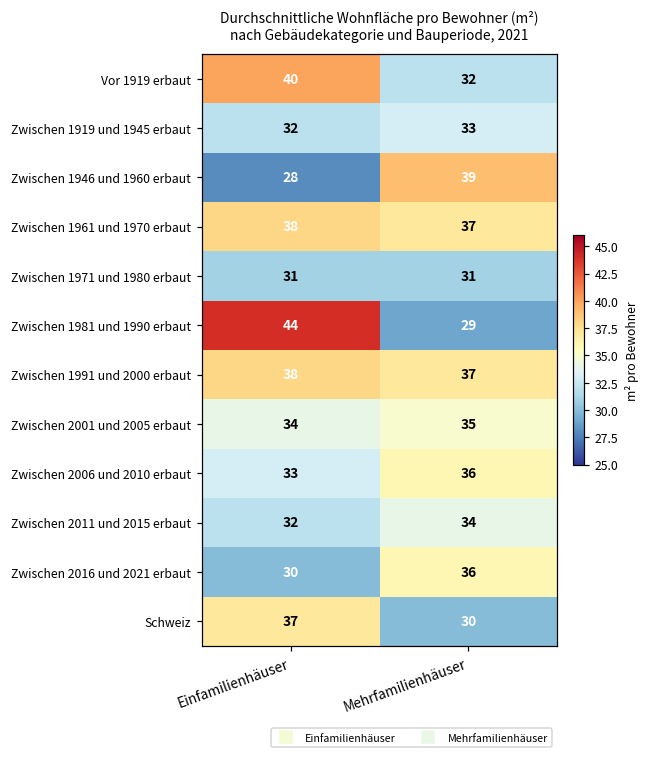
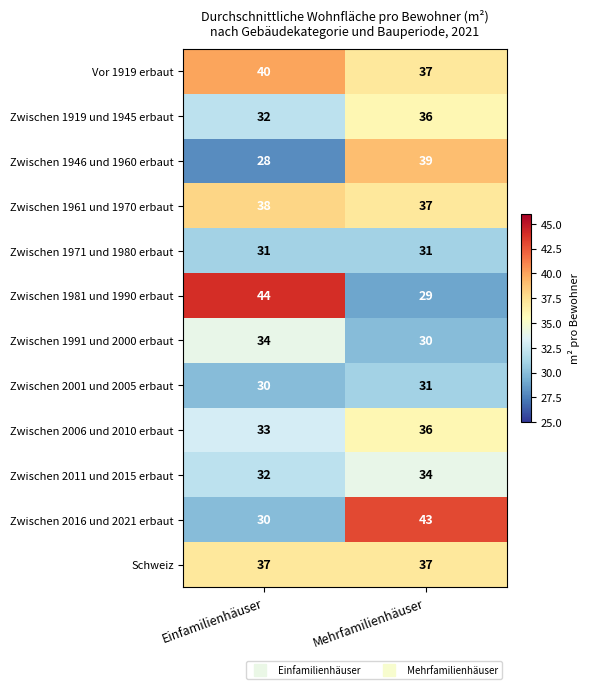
  {
    "Vor 1919 erbaut": {
      "Einfamilienhäuser": 40,
-     "Mehrfamilienhäuser": 32
+     "Mehrfamilienhäuser": 37
    },
    "Zwischen 1919 und 1945 erbaut": {
      "Einfamilienhäuser": 32,
-     "Mehrfamilienhäuser": 33
+     "Mehrfamilienhäuser": 36
    },
    "Zwischen 1946 und 1960 erbaut": {
      "Einfamilienhäuser": 28,
      "Mehrfamilienhäuser": 39
    },
    "Zwischen 1961 und 1970 erbaut": {
      "Einfamilienhäuser": 38,
      "Mehrfamilienhäuser": 37
    },
    "Zwischen 1971 und 1980 erbaut": {
      "Einfamilienhäuser": 31,
      "Mehrfamilienhäuser": 31
    },
    "Zwischen 1981 und 1990 erbaut": {
      "Einfamilienhäuser": 44,
      "Mehrfamilienhäuser": 29
    },
    "Zwischen 1991 und 2000 erbaut": {
-     "Einfamilienhäuser": 38,
-     "Mehrfamilienhäuser": 37
+     "Einfamilienhäuser": 34,
+     "Mehrfamilienhäuser": 30
    },
    "Zwischen 2001 und 2005 erbaut": {
-     "Einfamilienhäuser": 34,
-     "Mehrfamilienhäuser": 35
+     "Einfamilienhäuser": 30,
+     "Mehrfamilienhäuser": 31
    },
    "Zwischen 2006 und 2010 erbaut": {
      "Einfamilienhäuser": 33,
      "Mehrfamilienhäuser": 36
    },
    "Zwischen 2011 und 2015 erbaut": {
      "Einfamilienhäuser": 32,
      "Mehrfamilienhäuser": 34
    },
    "Zwischen 2016 und 2021 erbaut": {
      "Einfamilienhäuser": 30,
-     "Mehrfamilienhäuser": 36
+     "Mehrfamilienhäuser": 43
    },
    "Schweiz": {
      "Einfamilienhäuser": 37,
-     "Mehrfamilienhäuser": 30
+     "Mehrfamilienhäuser": 37
    }
  }
